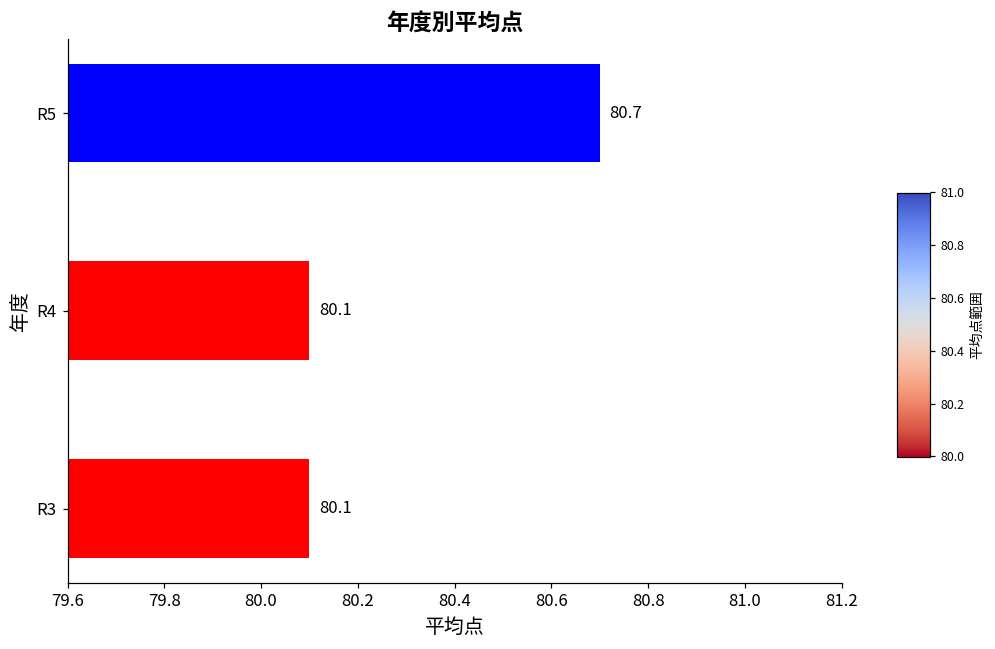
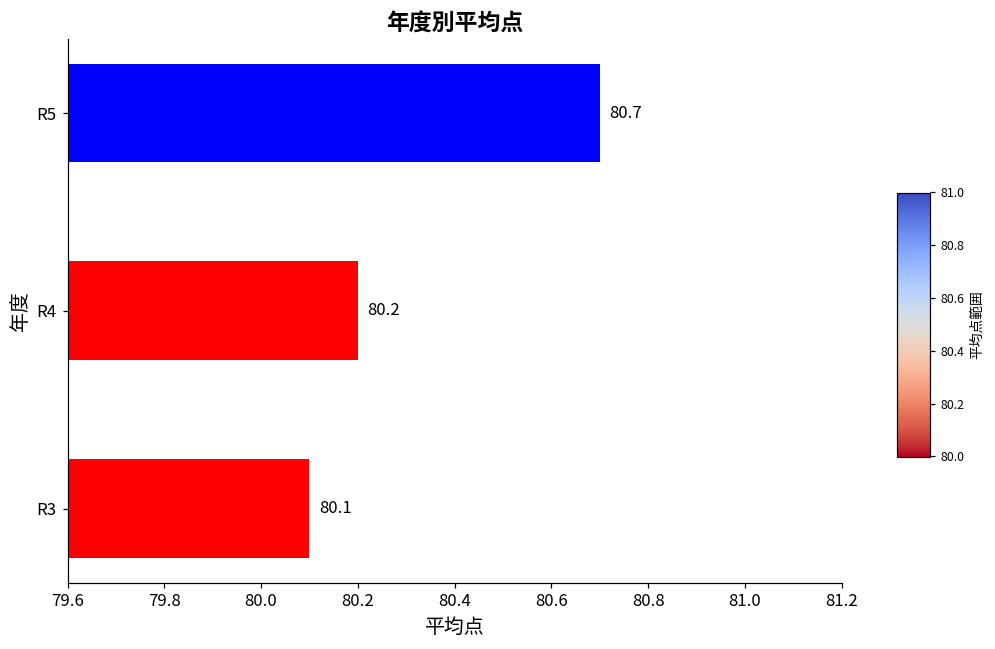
  {
    "R5": 80.7,
-   "R4": 80.1,
+   "R4": 80.2,
    "R3": 80.1
  }
